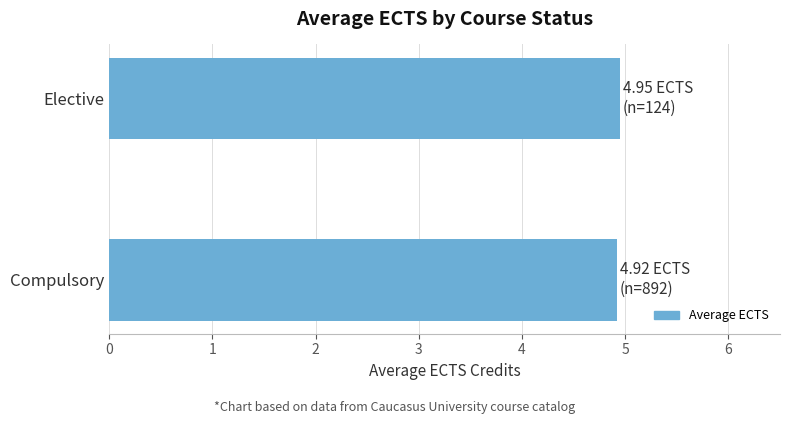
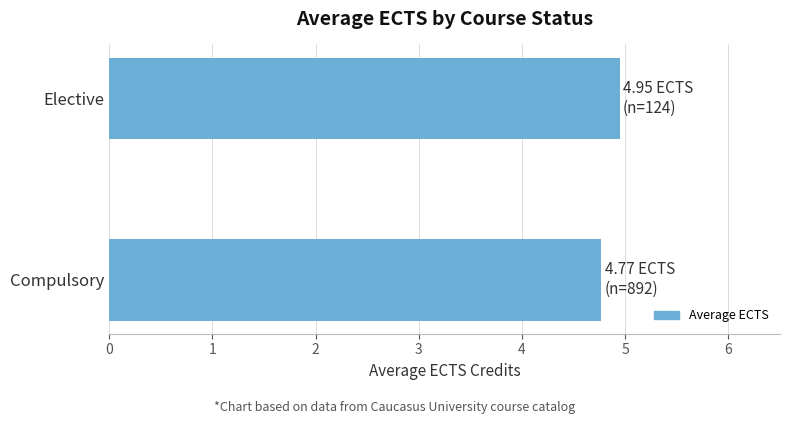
  {
    "Elective": 4.95,
-   "Compulsory": 4.92
+   "Compulsory": 4.77
  }
